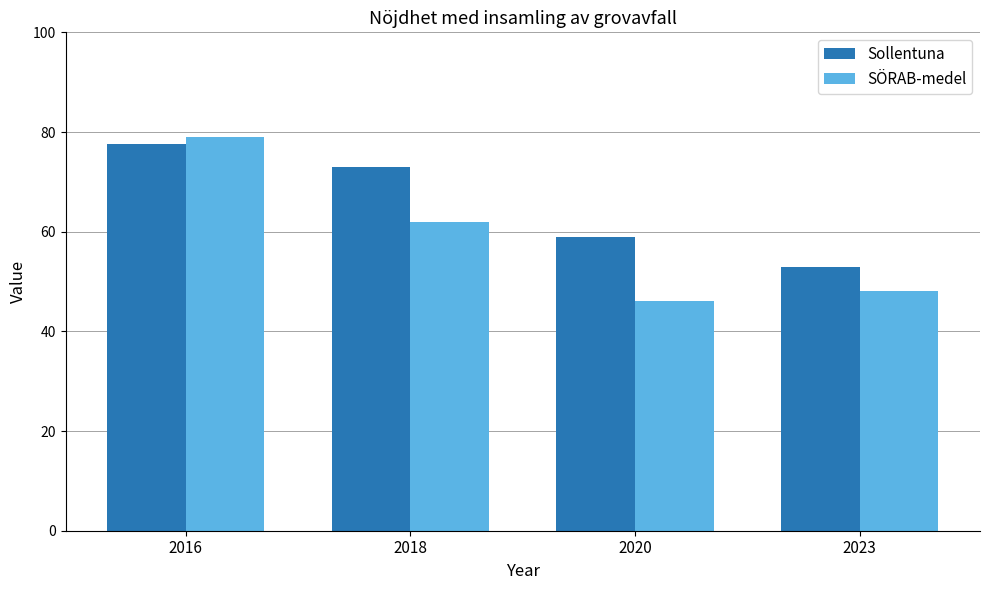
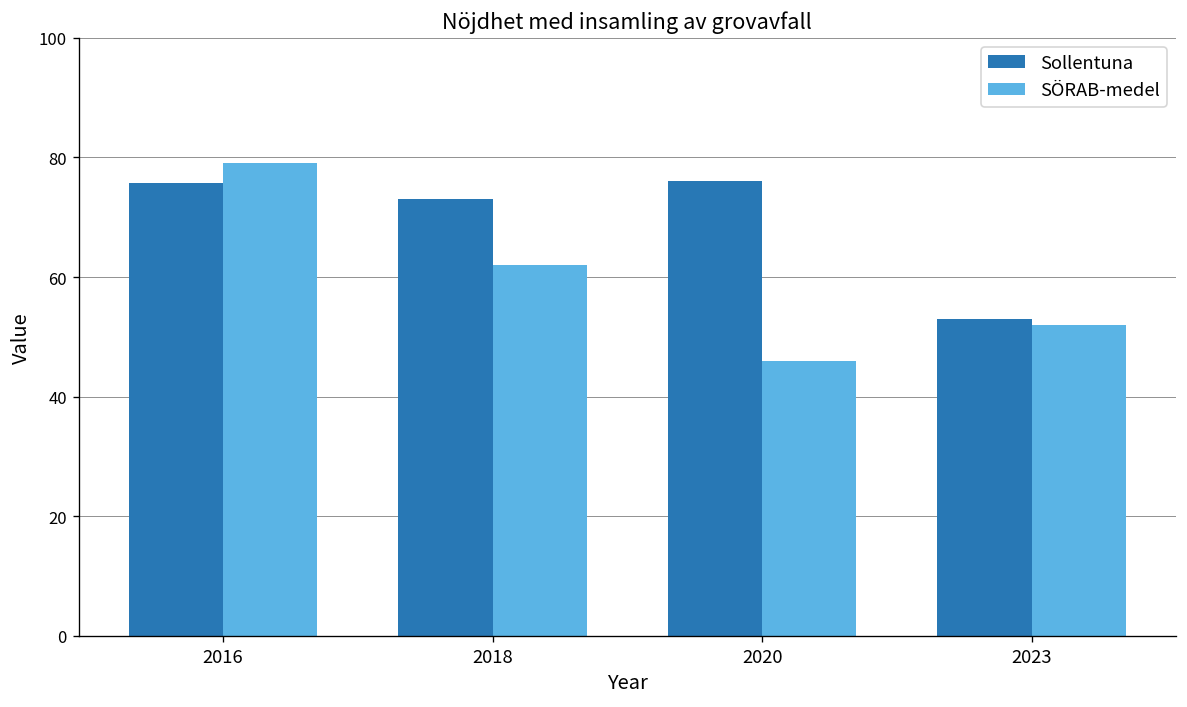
  {
    "Sollentuna": {
-     "2016": 78,
+     "2016": 76,
      "2018": 73,
-     "2020": 59,
+     "2020": 76,
      "2023": 53
    },
    "SÖRAB-medel": {
      "2016": 79,
      "2018": 62,
      "2020": 46,
-     "2023": 48
+     "2023": 52
    }
  }
